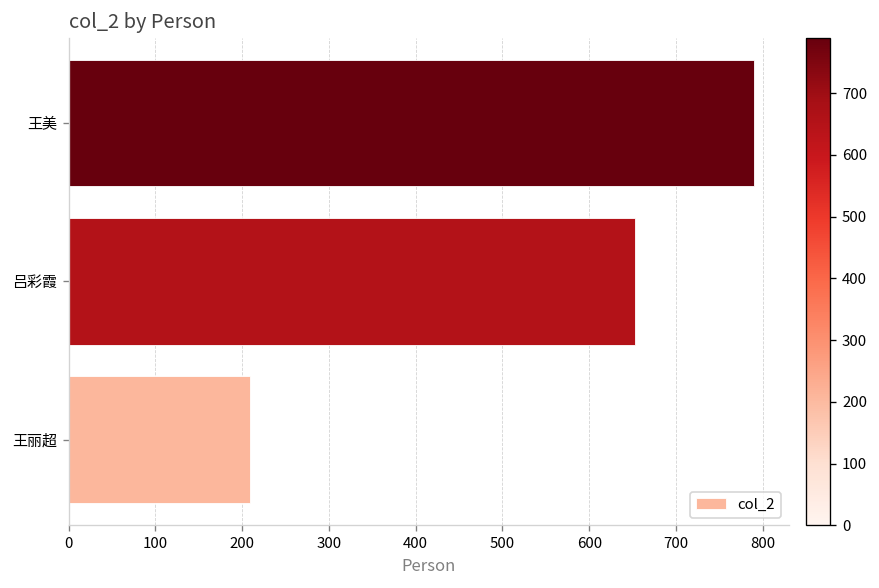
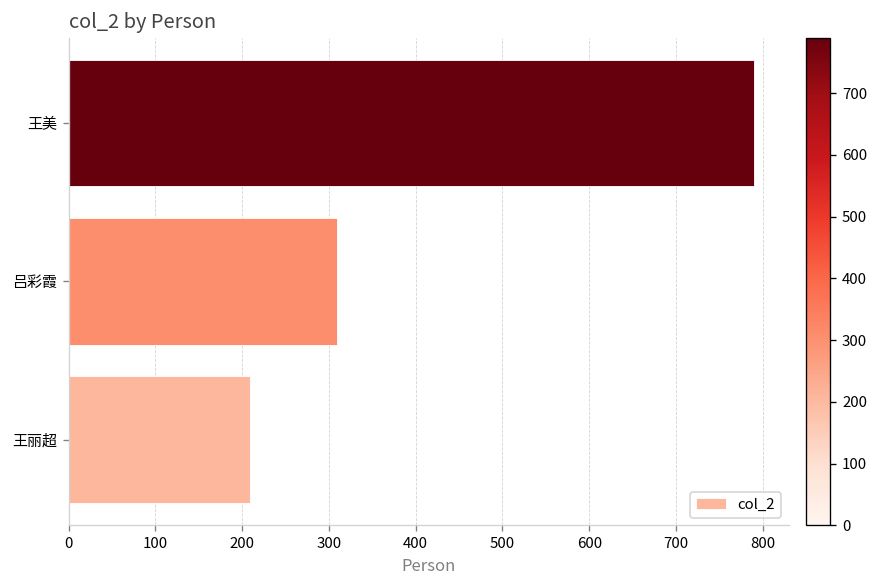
  {
    "王美": 790,
-   "吕彩霞": 650,
+   "吕彩霞": 310,
    "王丽超": 210
  }
